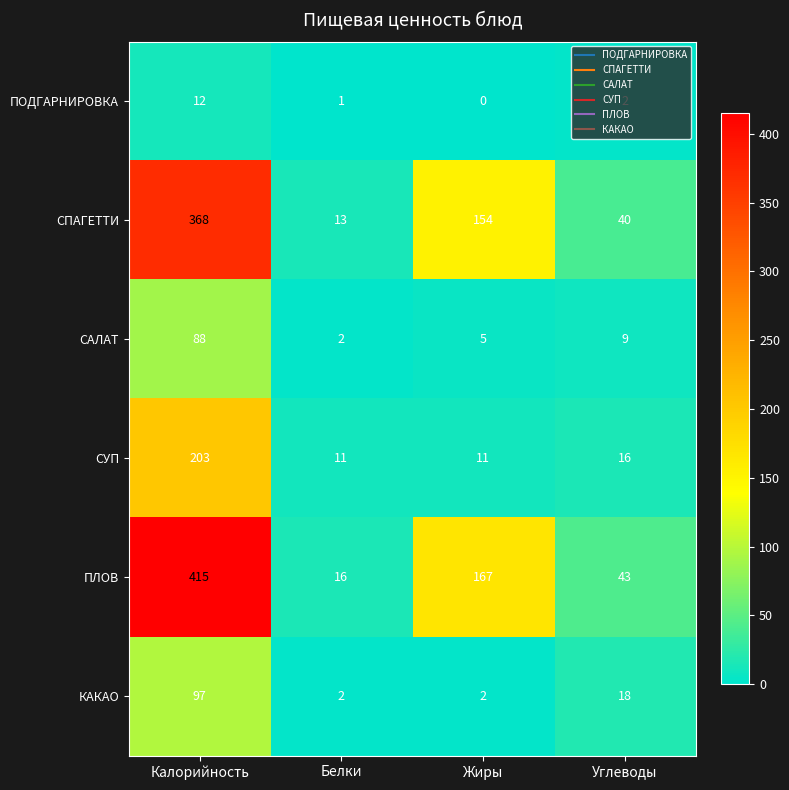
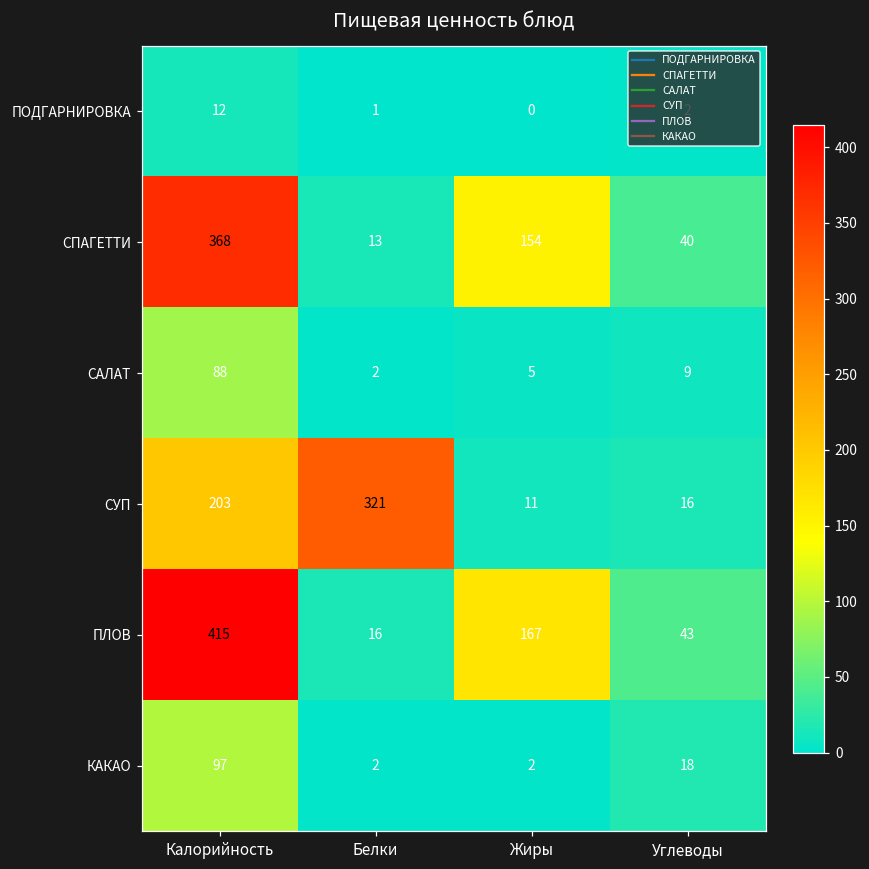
  {
    "ПОДГАРНИРОВКА": {
      "Калорийность": 12,
      "Белки": 1,
      "Жиры": 0
    },
    "СПАГЕТТИ": {
      "Калорийность": 368,
      "Белки": 13,
      "Жиры": 154,
      "Углеводы": 40
    },
    "САЛАТ": {
      "Калорийность": 88,
      "Белки": 2,
      "Жиры": 5,
      "Углеводы": 9
    },
    "СУП": {
      "Калорийность": 203,
-     "Белки": 11,
+     "Белки": 321,
      "Жиры": 11,
      "Углеводы": 16
    },
    "ПЛОВ": {
      "Калорийность": 415,
      "Белки": 16,
      "Жиры": 167,
      "Углеводы": 43
    },
    "КАКАО": {
      "Калорийность": 97,
      "Белки": 2,
      "Жиры": 2,
      "Углеводы": 18
    }
  }
